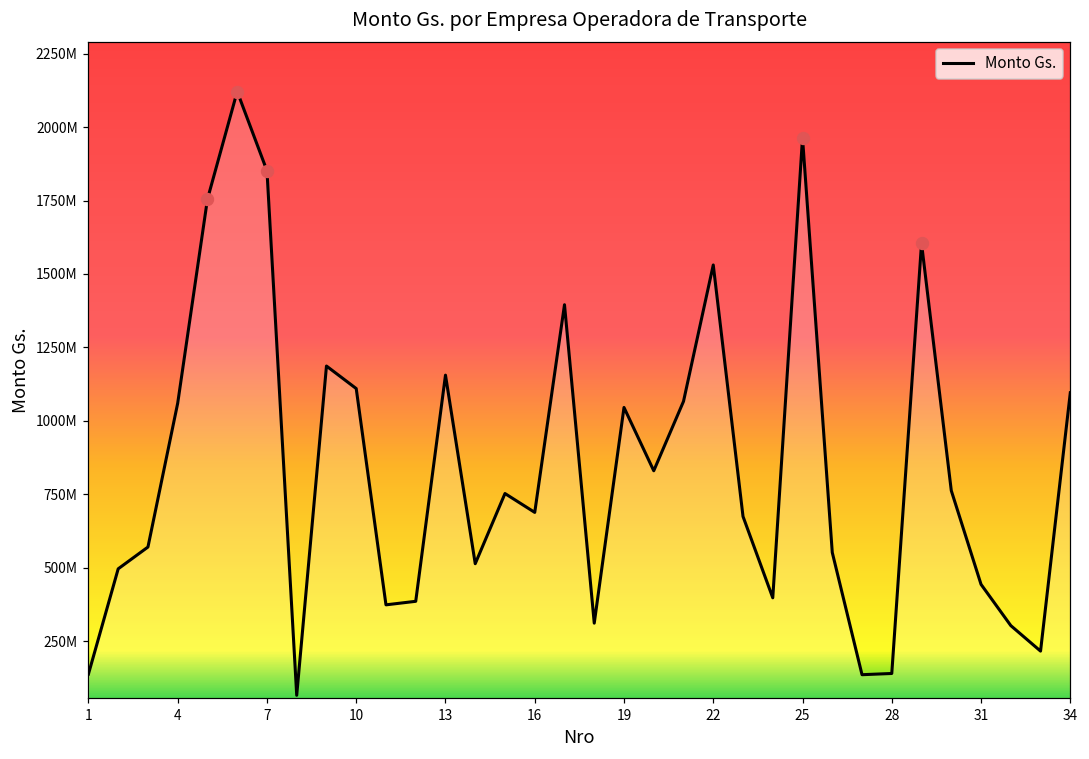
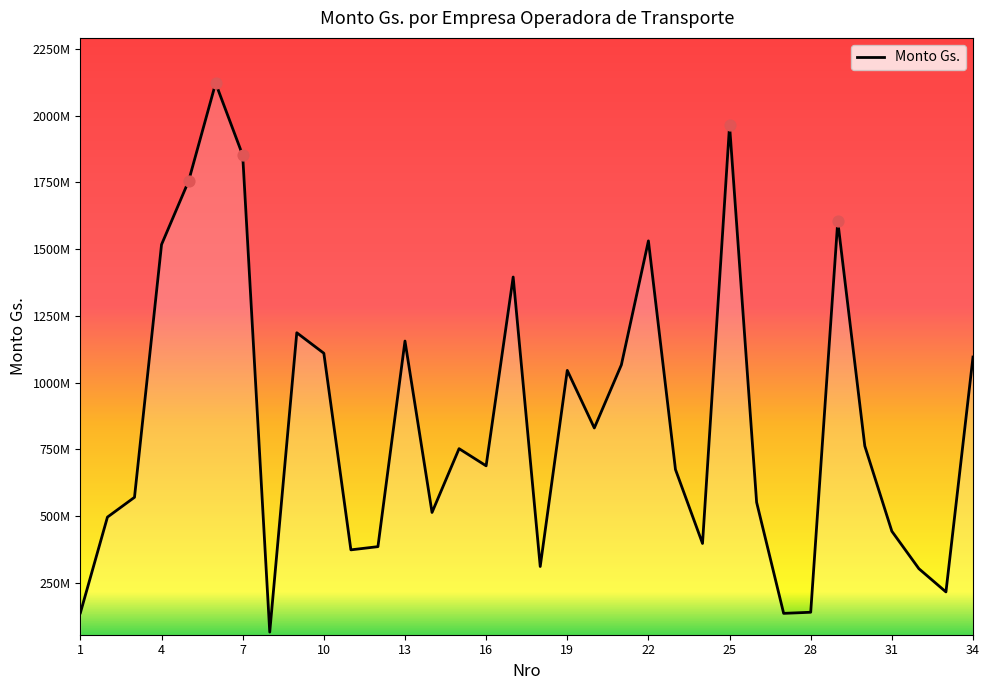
  {
    "Monto Gs.": {
      "1": 140000000,
-     "4": 1060000000,
+     "4": 1520000000,
      "10": 1110000000,
      "13": 1160000000,
      "16": 690000000,
      "19": 1050000000,
      "22": 1530000000,
      "28": 140000000,
      "31": 440000000,
      "34": 1100000000
    }
  }
